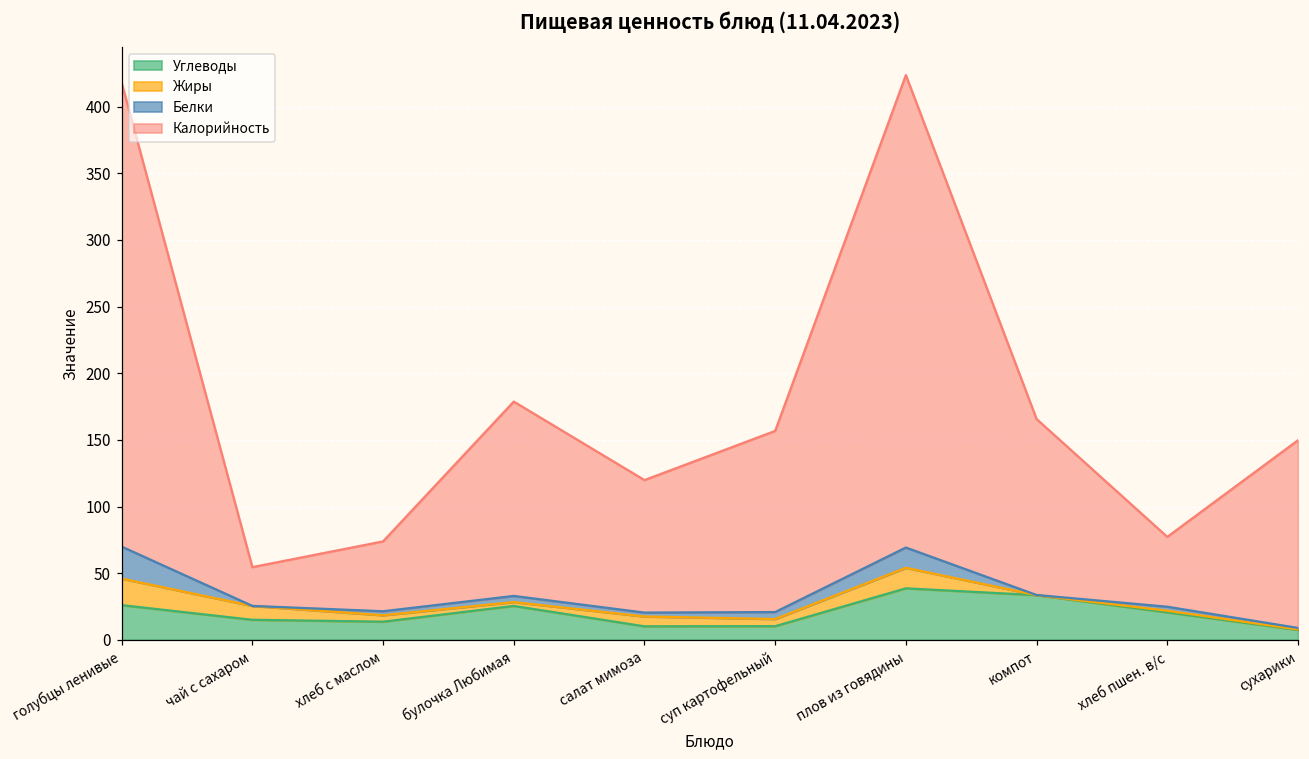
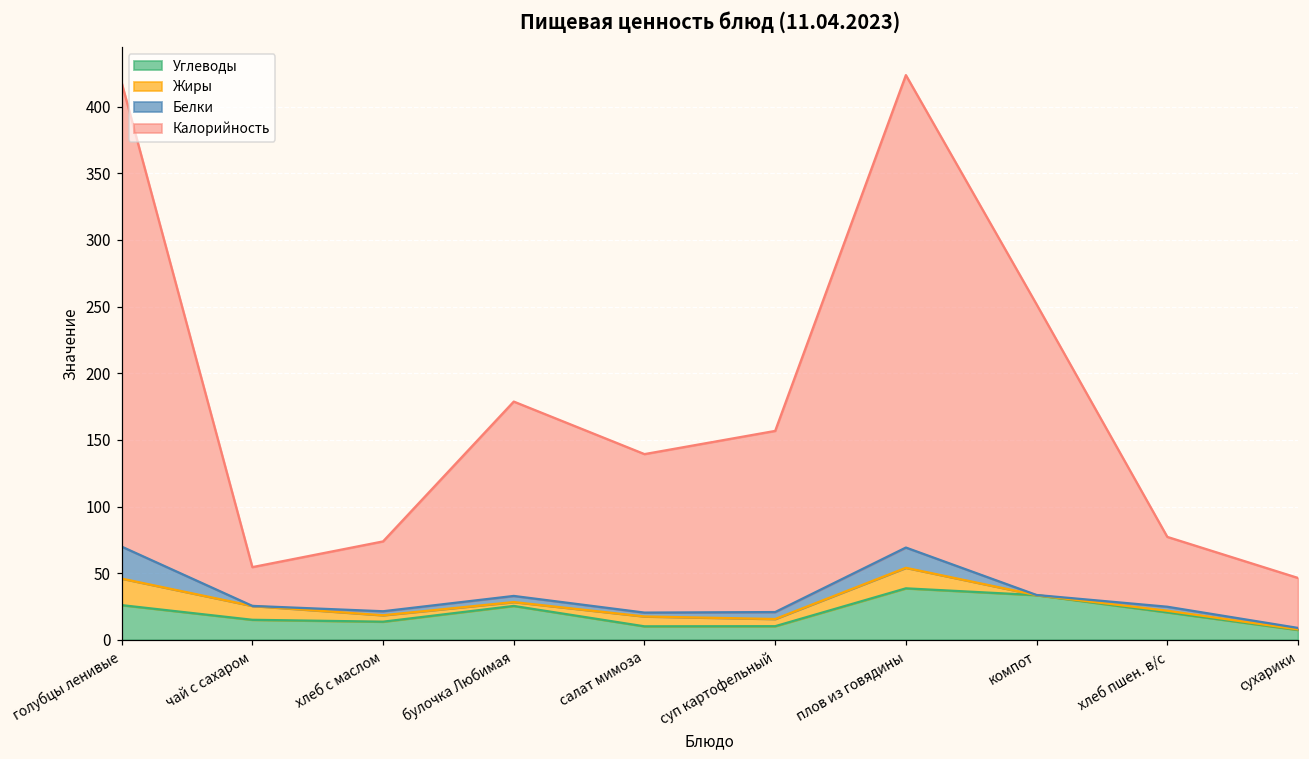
  {
    "Углеводы": {
      "голубцы ленивые": 26,
      "чай с сахаром": 15,
      "хлеб с маслом": 14,
      "булочка Любимая": 25,
      "салат мимоза": 10,
      "суп картофельный": 10,
      "плов из говядины": 39
    },
    "Жиры": {
      "голубцы ленивые": 20,
      "хлеб с маслом": 5,
      "булочка Любимая": 3,
      "салат мимоза": 7,
      "суп картофельный": 5,
      "плов из говядины": 15
    },
    "Белки": {
      "голубцы ленивые": 24,
      "хлеб с маслом": 3,
      "булочка Любимая": 5,
      "салат мимоза": 3,
      "суп картофельный": 5,
      "плов из говядины": 15,
      "хлеб пшен. в/с": 3
    },
    "Калорийность": {
      "голубцы ленивые": 348,
      "чай с сахаром": 29,
      "хлеб с маслом": 52,
      "булочка Любимая": 146,
-     "салат мимоза": 99,
+     "салат мимоза": 119,
      "суп картофельный": 136,
      "плов из говядины": 354,
-     "компот": 132,
+     "компот": 218,
      "хлеб пшен. в/с": 52,
-     "сухарики": 141
+     "сухарики": 38
    }
  }
